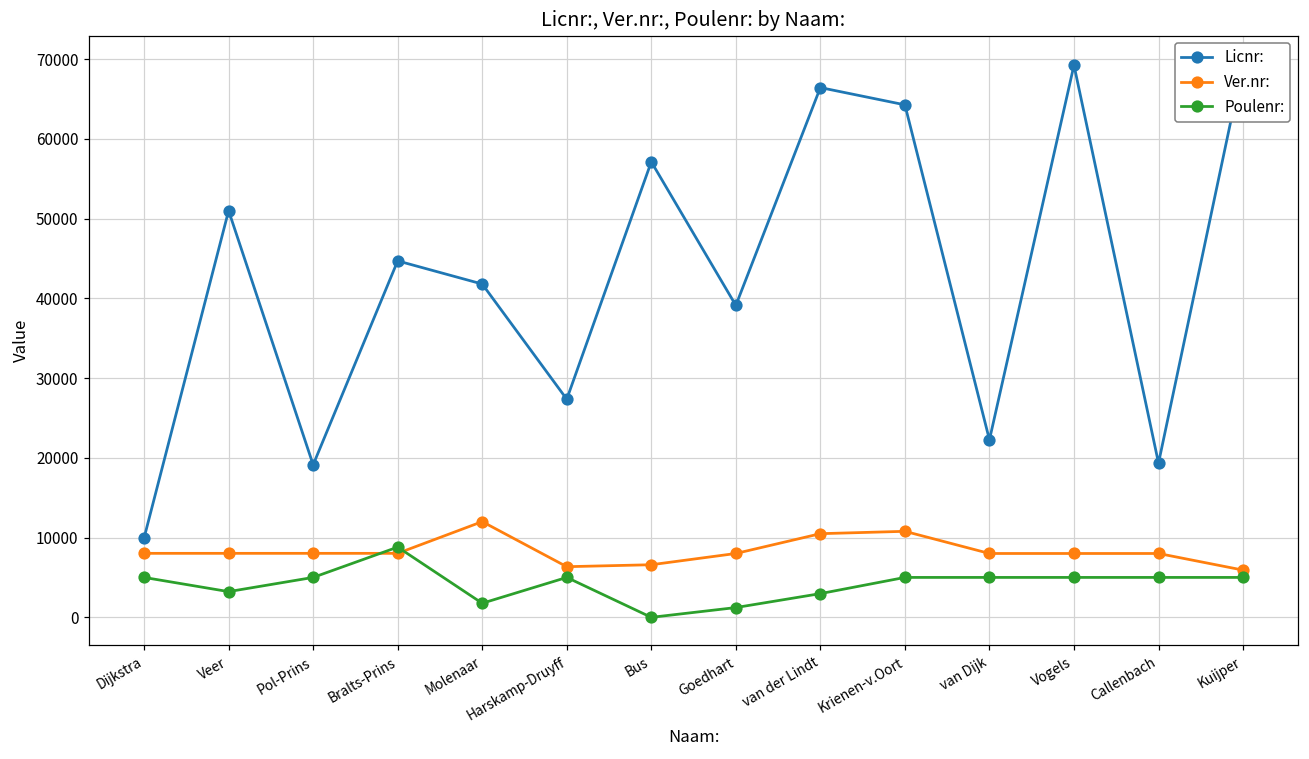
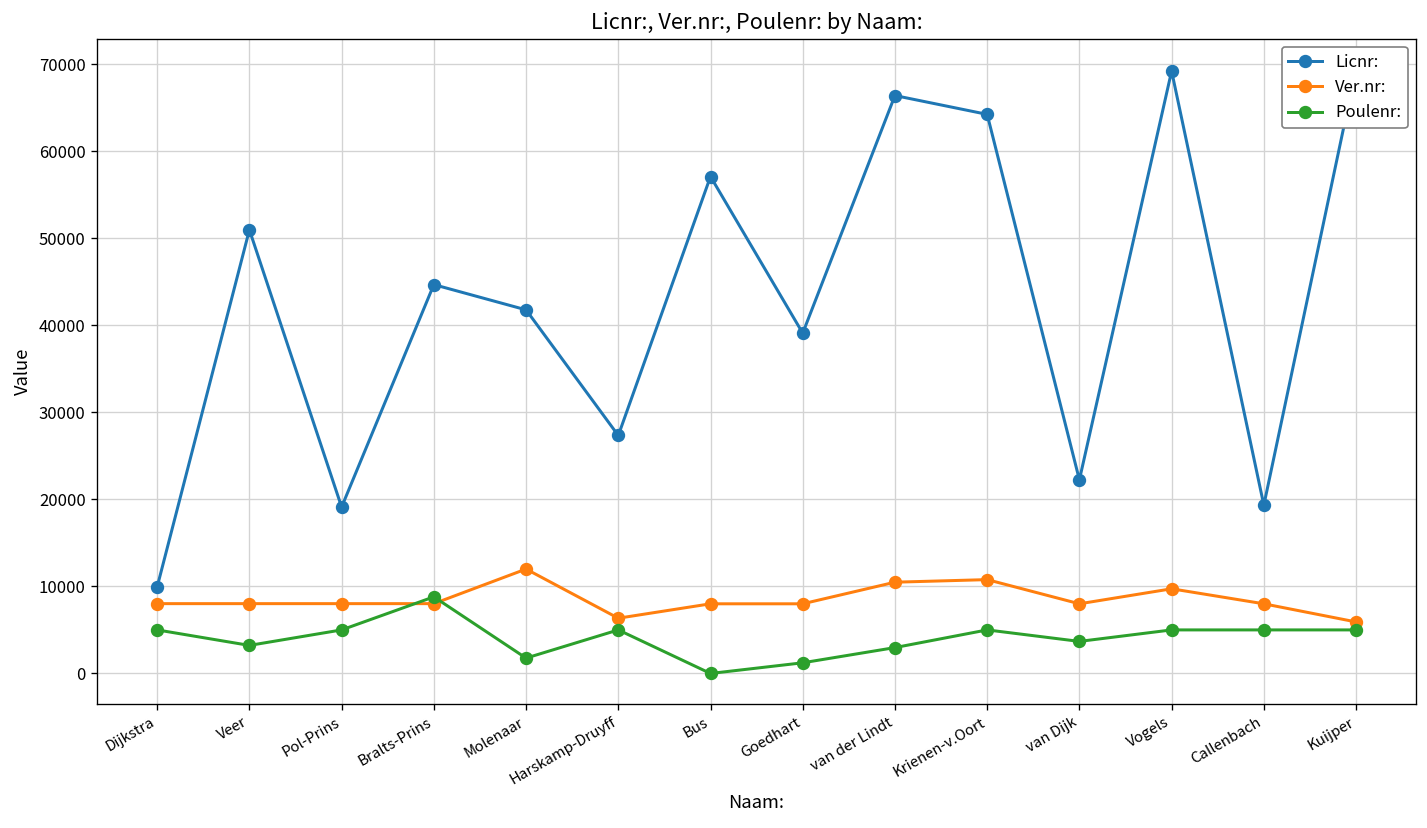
  {
    "Licnr:": {
      "Dijkstra": 10000,
      "Veer": 51000,
      "Pol-Prins": 19000,
      "Bralts-Prins": 45000,
      "Molenaar": 42000,
      "Harskamp-Druyff": 27000,
      "Bus": 57000,
      "Goedhart": 39000,
      "van der Lindt": 66000,
      "Krienen-v.Oort": 64000,
      "van Dijk": 22000,
      "Vogels": 69000,
      "Callenbach": 19000
    },
    "Ver.nr:": {
      "Dijkstra": 8000,
      "Veer": 8000,
      "Pol-Prins": 8000,
      "Bralts-Prins": 8000,
      "Molenaar": 12000,
      "Harskamp-Druyff": 6000,
-     "Bus": 7000,
+     "Bus": 8000,
      "Goedhart": 8000,
      "van der Lindt": 10000,
      "Krienen-v.Oort": 11000,
      "van Dijk": 8000,
-     "Vogels": 8000,
+     "Vogels": 10000,
      "Callenbach": 8000,
      "Kuijper": 6000
    },
    "Poulenr:": {
      "Dijkstra": 5000,
      "Veer": 3000,
      "Pol-Prins": 5000,
      "Bralts-Prins": 9000,
      "Molenaar": 2000,
      "Harskamp-Druyff": 5000,
      "Bus": 0,
      "Goedhart": 1000,
      "van der Lindt": 3000,
      "Krienen-v.Oort": 5000,
-     "van Dijk": 5000,
+     "van Dijk": 4000,
      "Vogels": 5000,
      "Callenbach": 5000,
      "Kuijper": 5000
    }
  }
